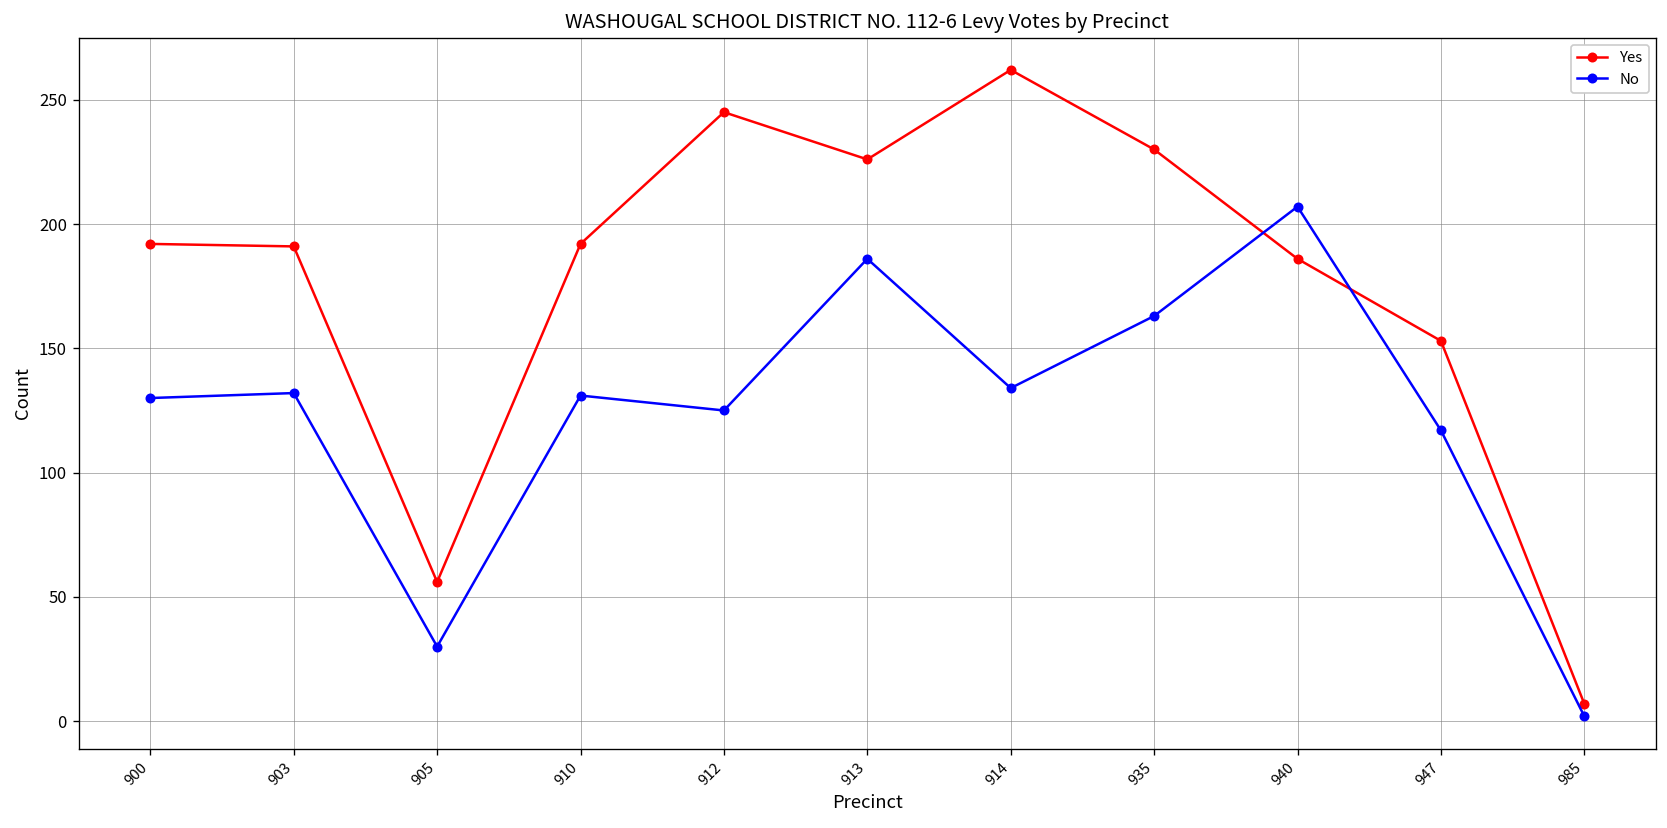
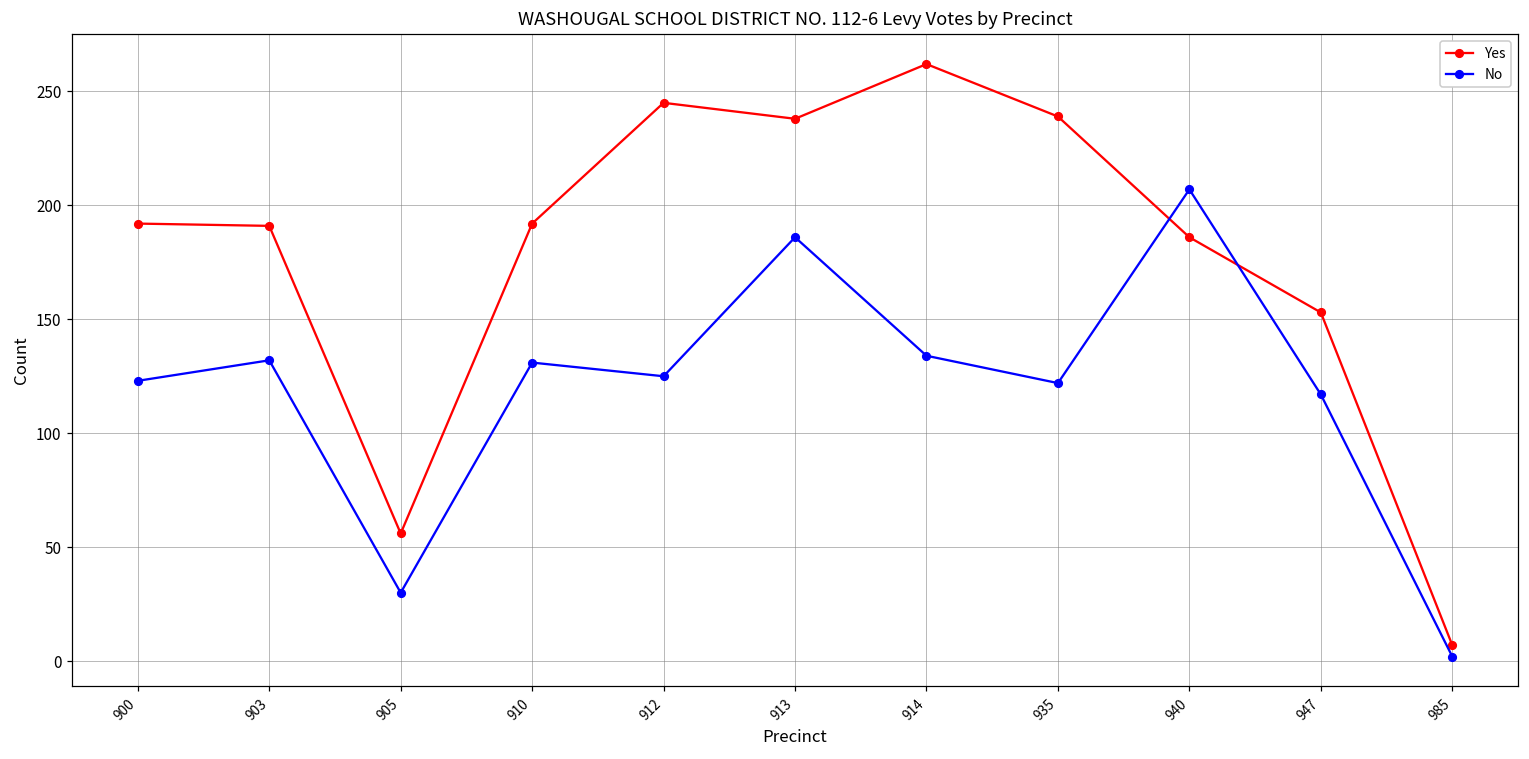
  {
    "Yes": {
      "900": 192,
      "903": 191,
      "905": 56,
      "910": 192,
      "912": 245,
-     "913": 226,
+     "913": 238,
      "914": 262,
-     "935": 230,
+     "935": 239,
      "940": 186,
      "947": 153,
      "985": 7
    },
    "No": {
-     "900": 130,
+     "900": 123,
      "903": 132,
      "905": 30,
      "910": 131,
      "912": 125,
      "913": 186,
      "914": 134,
-     "935": 163,
+     "935": 122,
      "940": 207,
      "947": 117,
      "985": 2
    }
  }
